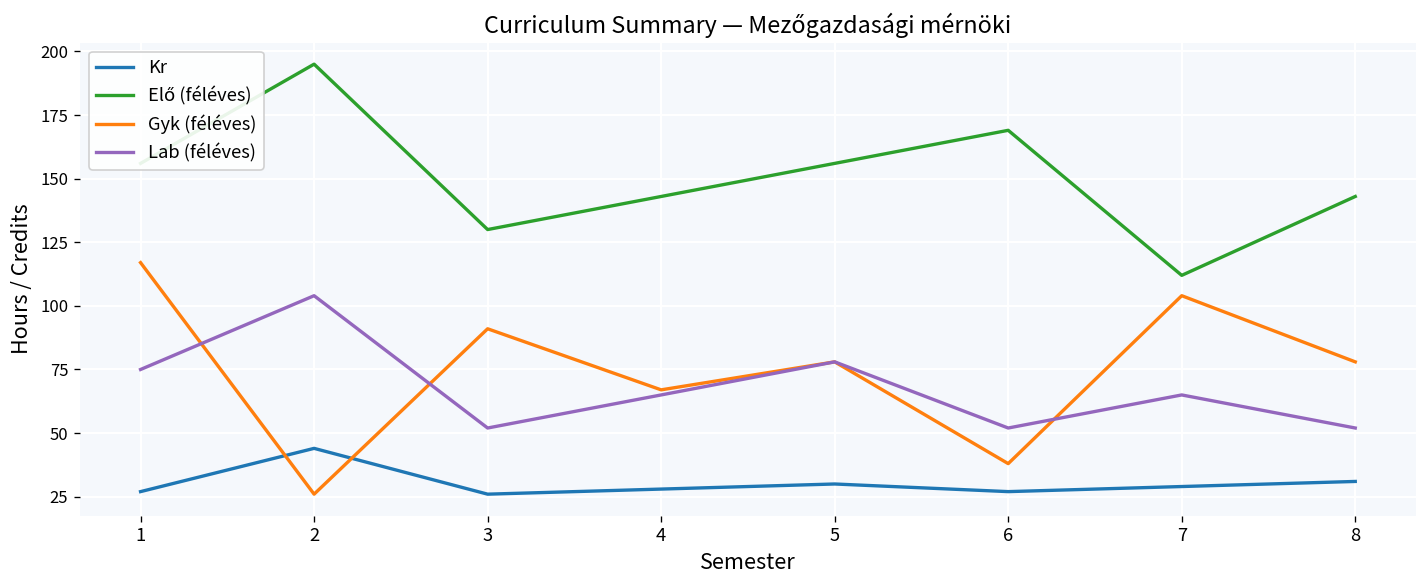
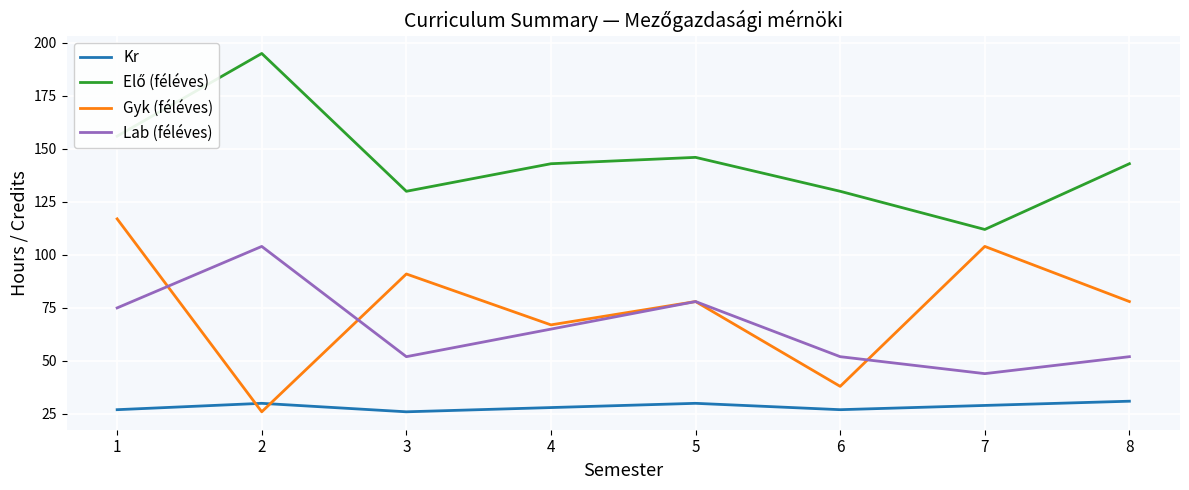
  {
    "Kr": {
      "1": 27,
-     "2": 44,
+     "2": 30,
      "3": 26,
      "4": 28,
      "5": 30,
      "6": 27,
      "7": 29,
      "8": 31
    },
    "Elő (féléves)": {
      "2": 195,
      "3": 130,
      "4": 143,
-     "5": 156,
-     "6": 169,
+     "5": 146,
+     "6": 130,
      "7": 112,
      "8": 143
    },
    "Gyk (féléves)": {
      "1": 117,
      "2": 26,
      "3": 91,
      "4": 67,
      "6": 38,
      "7": 104,
      "8": 78
    },
    "Lab (féléves)": {
      "1": 75,
      "2": 104,
      "3": 52,
      "4": 65,
      "6": 52,
-     "7": 65,
+     "7": 44,
      "8": 52
    }
  }
